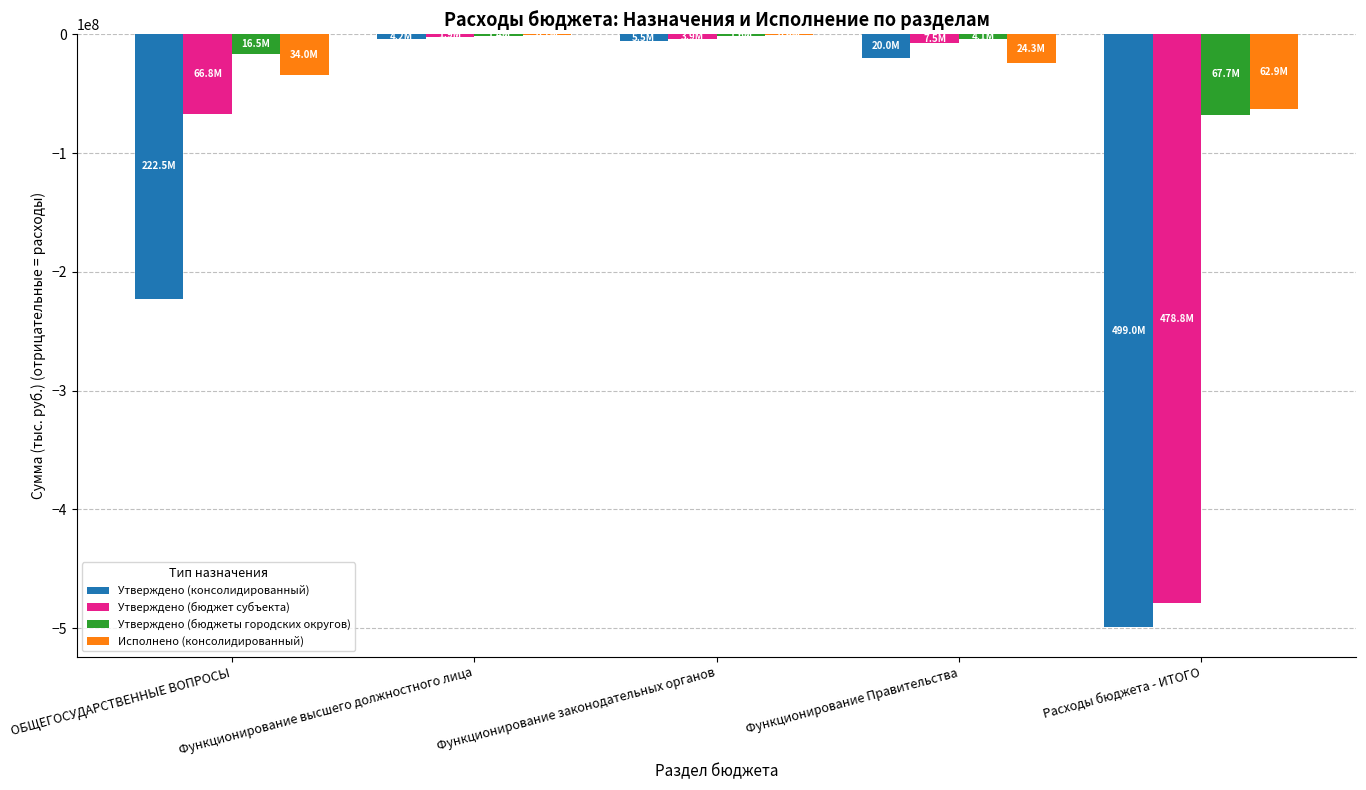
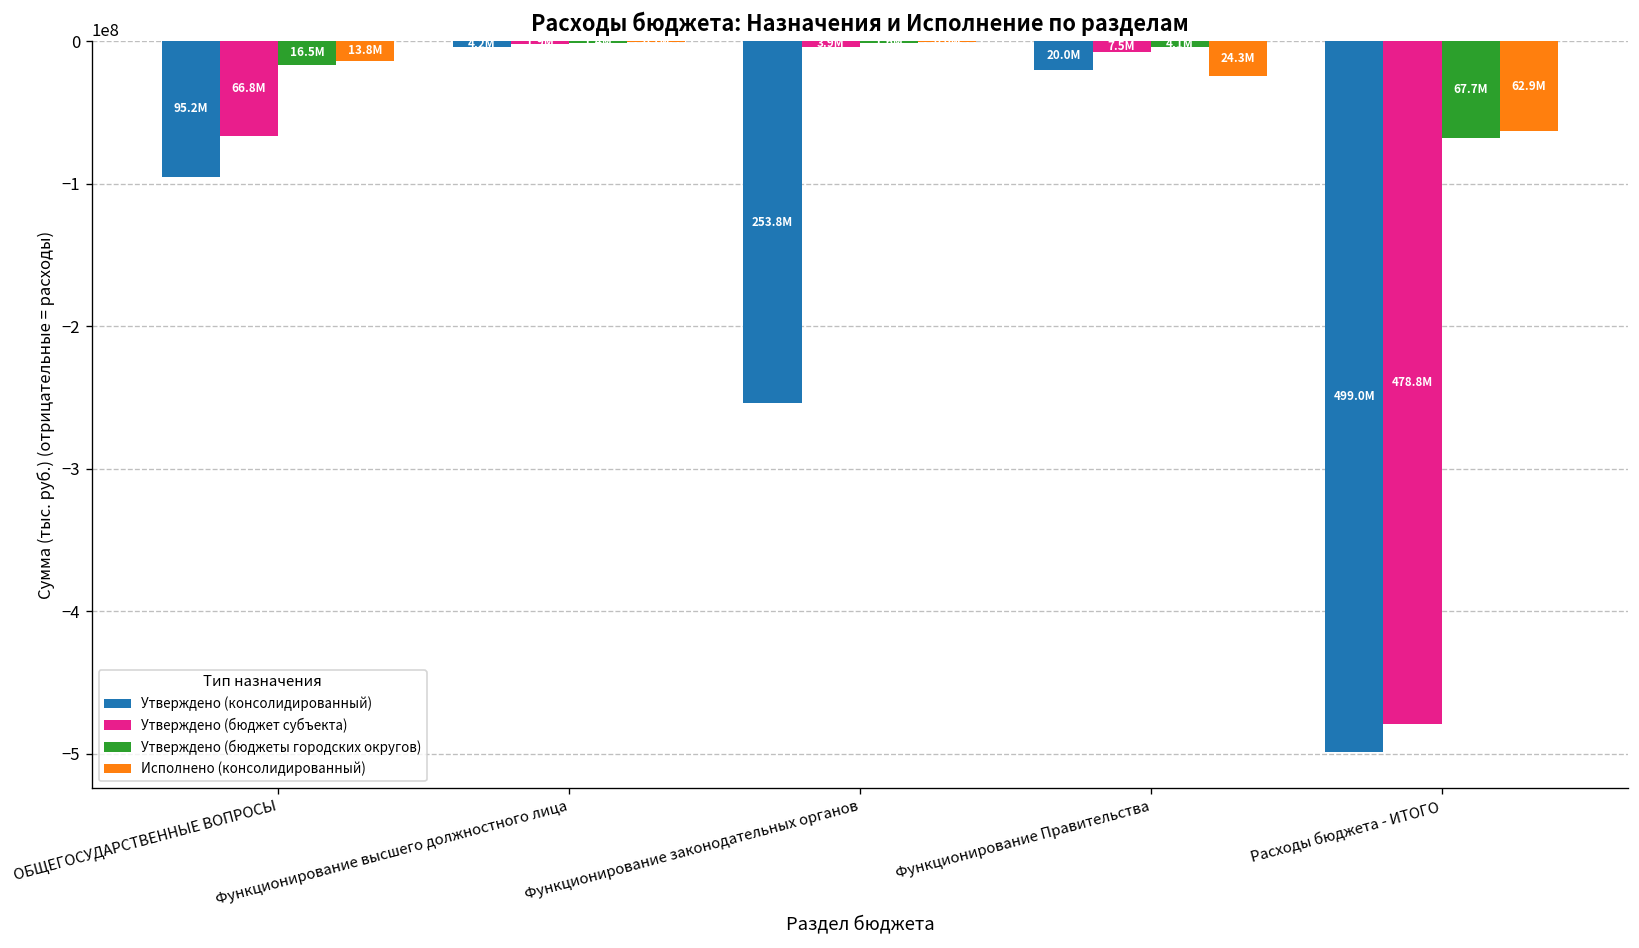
  {
    "Утверждено (консолидированный)": {
-     "ОБЩЕГОСУДАРСТВЕННЫЕ ВОПРОСЫ": "222.5M",
-     "Функционирование законодательных органов": "5.5M"
+     "ОБЩЕГОСУДАРСТВЕННЫЕ ВОПРОСЫ": "95.2M",
+     "Функционирование законодательных органов": "253.8M"
    },
    "Утверждено (бюджет субъекта)": {
      "Функционирование законодательных органов": "-4000000"
    },
    "Утверждено (бюджеты городских округов)": {
      "Функционирование Правительства": "-4000000"
    },
    "Исполнено (консолидированный)": {
-     "ОБЩЕГОСУДАРСТВЕННЫЕ ВОПРОСЫ": "34.0M"
+     "ОБЩЕГОСУДАРСТВЕННЫЕ ВОПРОСЫ": "13.8M"
    }
  }
